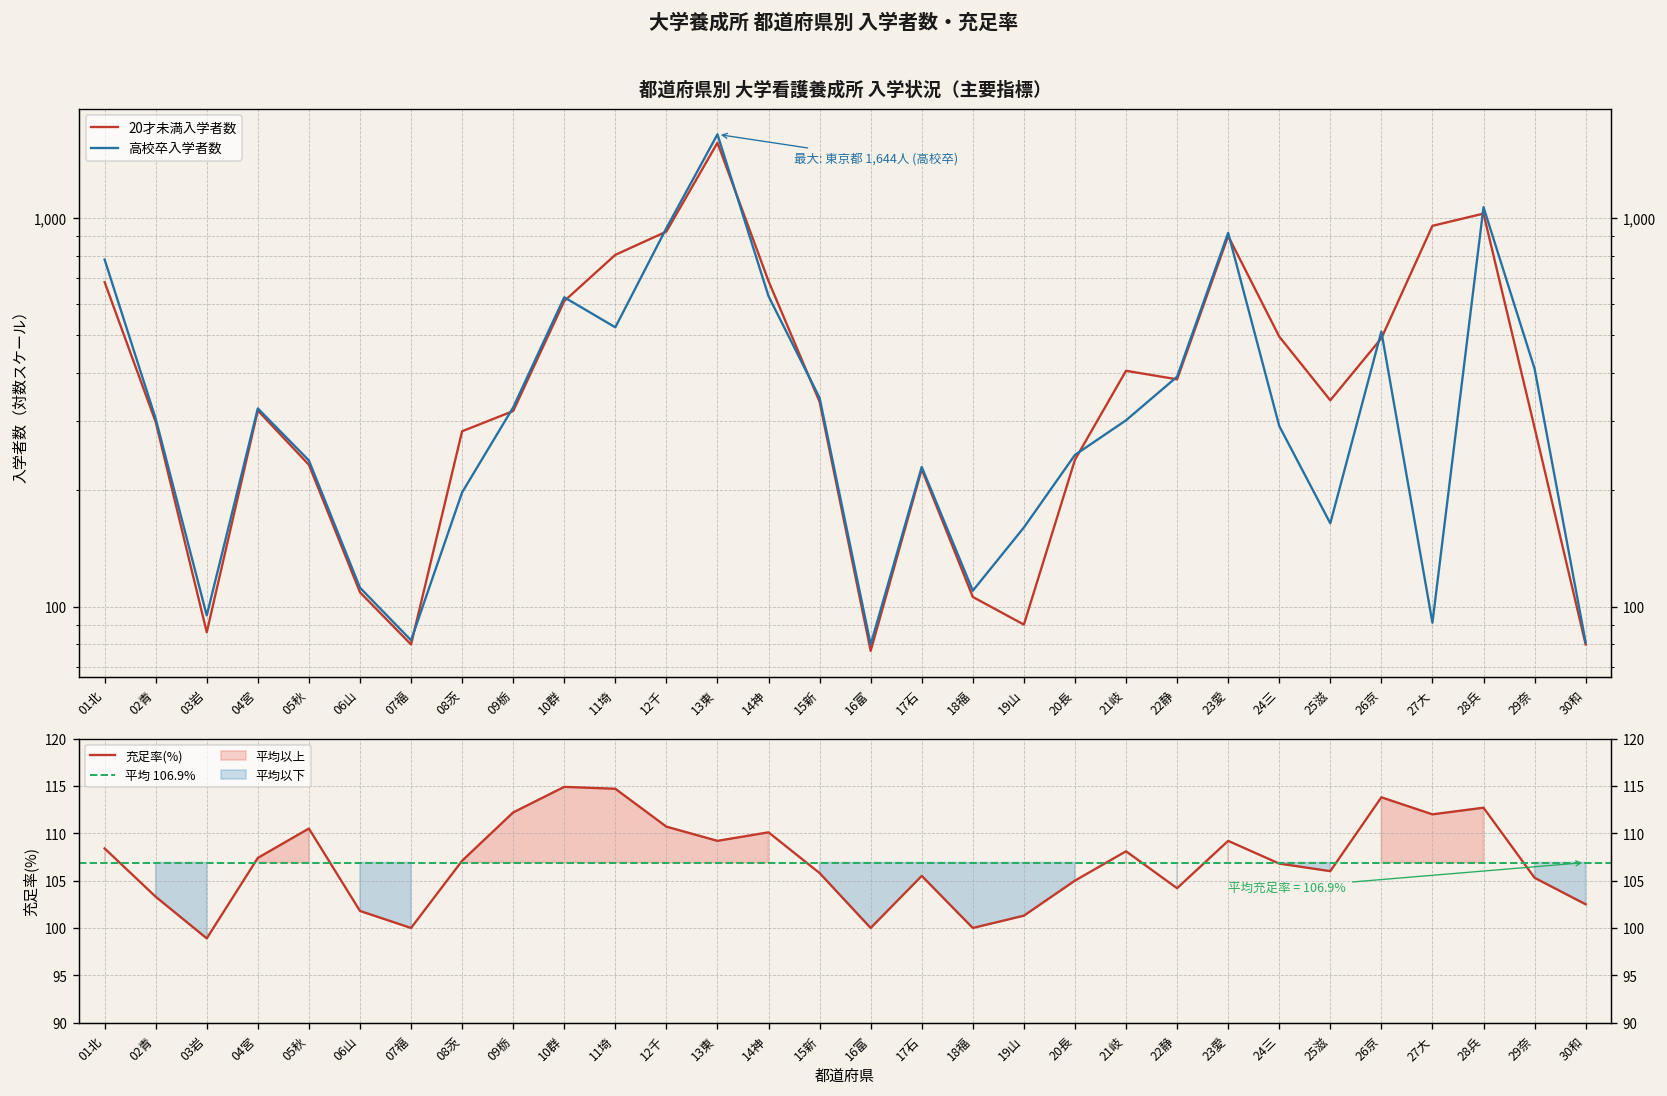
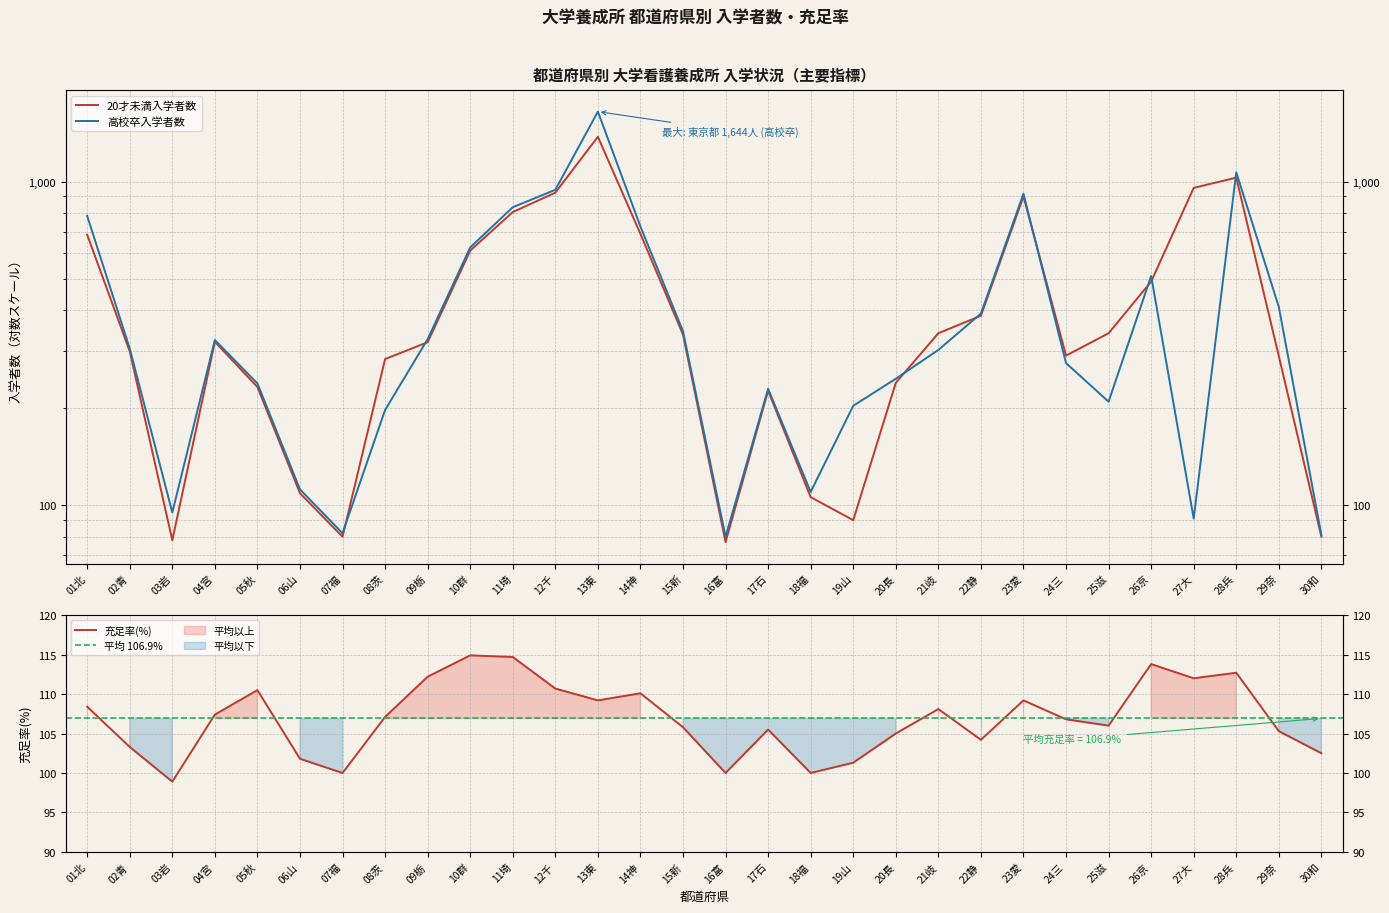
  {
    "都道府県別 大学看護養成所 入学状況（主要指標）": {
      "20才未満入学者数": {
        "01北": "690",
        "02青": "300",
-       "03岩": "86",
+       "03岩": "78",
        "05秋": "230",
        "06山": "109",
        "07福": "80",
        "08茨": "280",
        "09栃": "320",
        "10群": "610",
        "11埼": "810",
        "12千": "920",
-       "13東": "1,600",
+       "13東": "1,380",
        "14神": "690",
        "15新": "340",
        "16富": "77",
        "18福": "106",
        "19山": "90",
        "20長": "240",
-       "21岐": "410",
+       "21岐": "340",
        "23愛": "900",
-       "24三": "500",
+       "24三": "290",
        "25滋": "340",
        "26京": "490",
        "27大": "960",
        "28兵": "1,030",
        "29奈": "290"
      },
      "高校卒入学者数": {
        "01北": "780",
        "02青": "310",
        "03岩": "95",
        "05秋": "240",
        "06山": "112",
        "07福": "82",
        "08茨": "200",
        "09栃": "330",
        "10群": "630",
-       "11埼": "520",
+       "11埼": "830",
        "12千": "940",
-       "14神": "630",
+       "14神": "730",
        "15新": "350",
        "16富": "80",
        "18福": "110",
-       "19山": "160",
+       "19山": "200",
        "20長": "250",
        "21岐": "300",
        "23愛": "920",
-       "24三": "290",
-       "25滋": "160",
+       "24三": "280",
+       "25滋": "210",
        "26京": "510",
        "27大": "91",
        "28兵": "1,070",
        "29奈": "410"
      }
    }
  }
